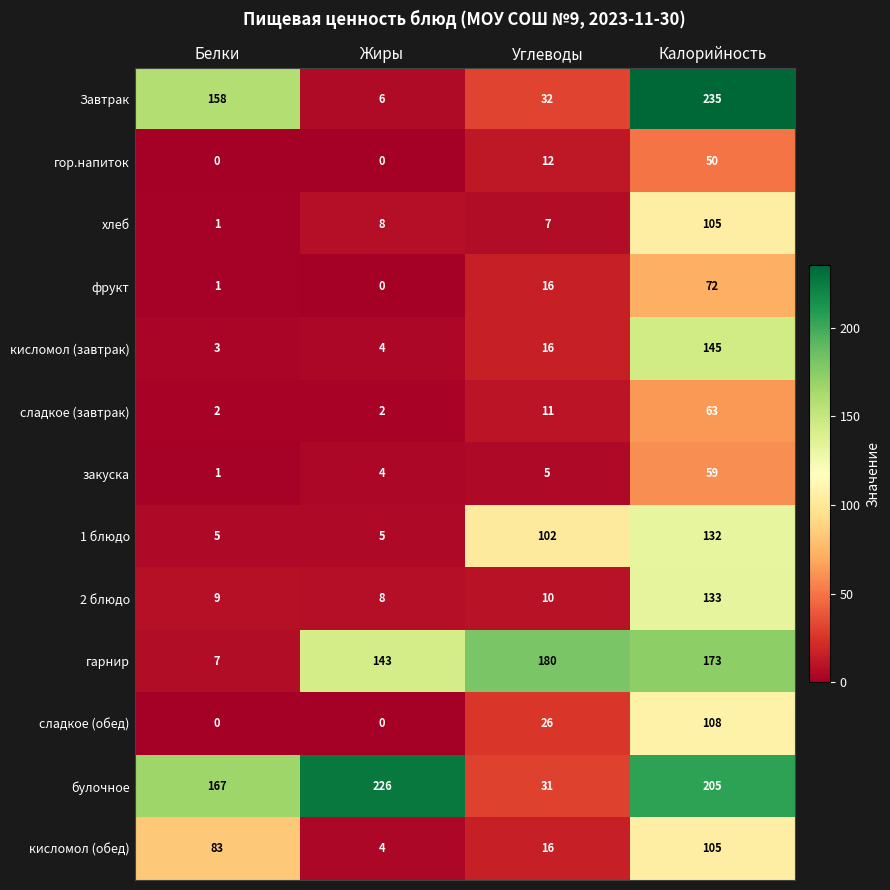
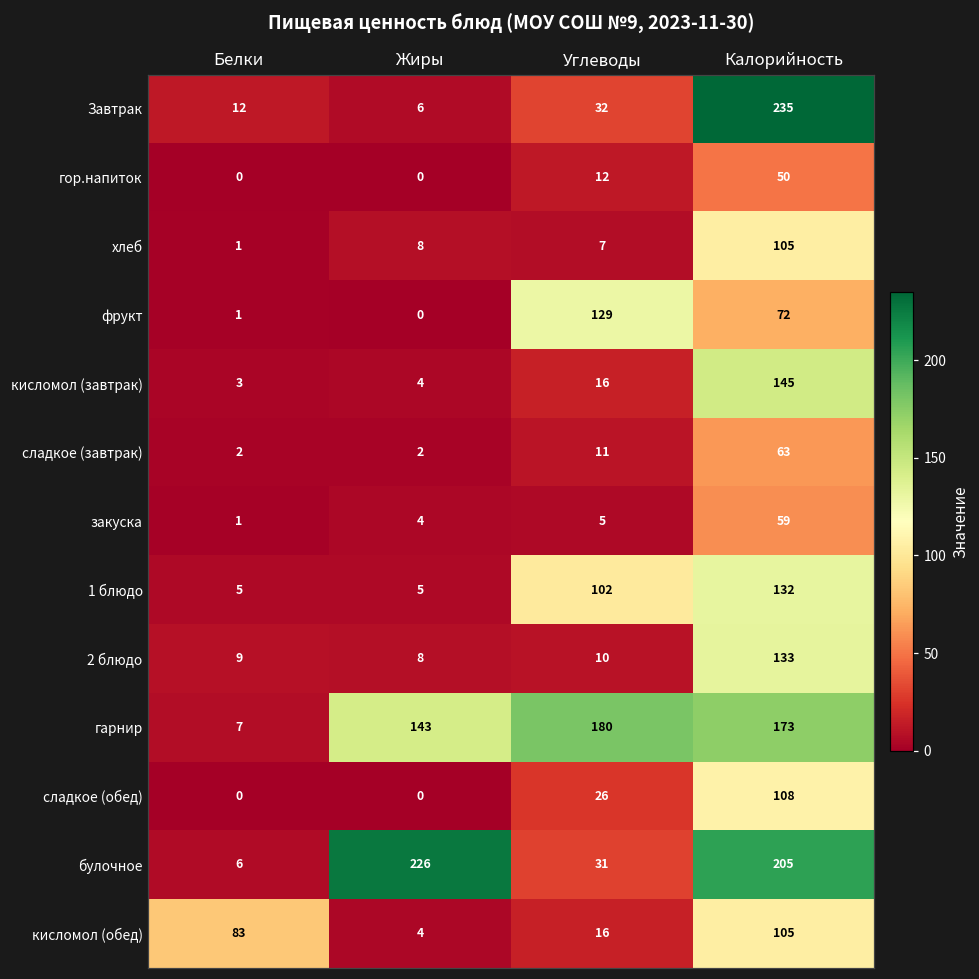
  {
    "Завтрак": {
-     "Белки": 158,
+     "Белки": 12,
      "Жиры": 6,
      "Углеводы": 32,
      "Калорийность": 235
    },
    "гор.напиток": {
      "Белки": 0,
      "Жиры": 0,
      "Углеводы": 12,
      "Калорийность": 50
    },
    "хлеб": {
      "Белки": 1,
      "Жиры": 8,
      "Углеводы": 7,
      "Калорийность": 105
    },
    "фрукт": {
      "Белки": 1,
      "Жиры": 0,
-     "Углеводы": 16,
+     "Углеводы": 129,
      "Калорийность": 72
    },
    "кисломол (завтрак)": {
      "Белки": 3,
      "Жиры": 4,
      "Углеводы": 16,
      "Калорийность": 145
    },
    "сладкое (завтрак)": {
      "Белки": 2,
      "Жиры": 2,
      "Углеводы": 11,
      "Калорийность": 63
    },
    "закуска": {
      "Белки": 1,
      "Жиры": 4,
      "Углеводы": 5,
      "Калорийность": 59
    },
    "1 блюдо": {
      "Белки": 5,
      "Жиры": 5,
      "Углеводы": 102,
      "Калорийность": 132
    },
    "2 блюдо": {
      "Белки": 9,
      "Жиры": 8,
      "Углеводы": 10,
      "Калорийность": 133
    },
    "гарнир": {
      "Белки": 7,
      "Жиры": 143,
      "Углеводы": 180,
      "Калорийность": 173
    },
    "сладкое (обед)": {
      "Белки": 0,
      "Жиры": 0,
      "Углеводы": 26,
      "Калорийность": 108
    },
    "булочное": {
-     "Белки": 167,
+     "Белки": 6,
      "Жиры": 226,
      "Углеводы": 31,
      "Калорийность": 205
    },
    "кисломол (обед)": {
      "Белки": 83,
      "Жиры": 4,
      "Углеводы": 16,
      "Калорийность": 105
    }
  }
